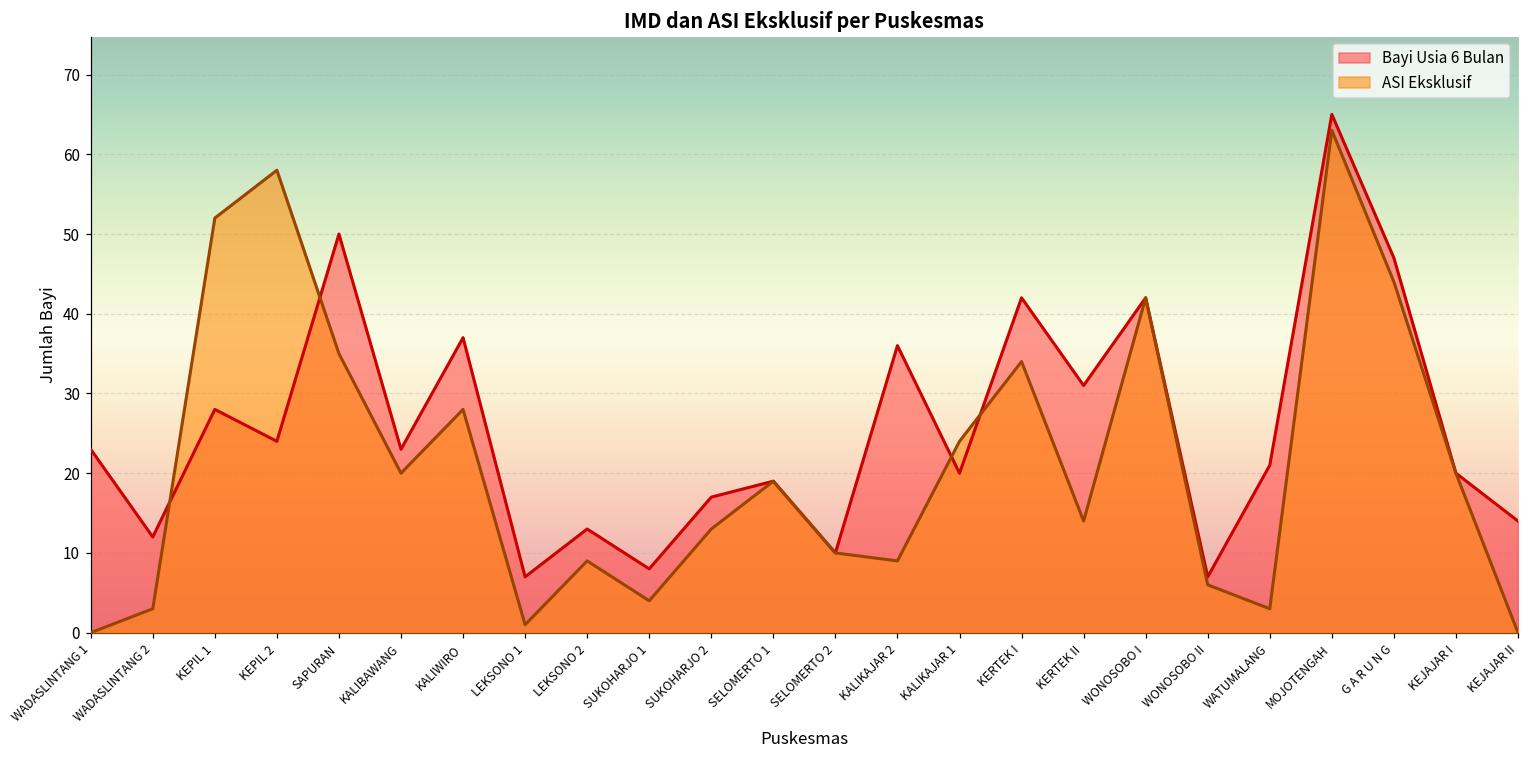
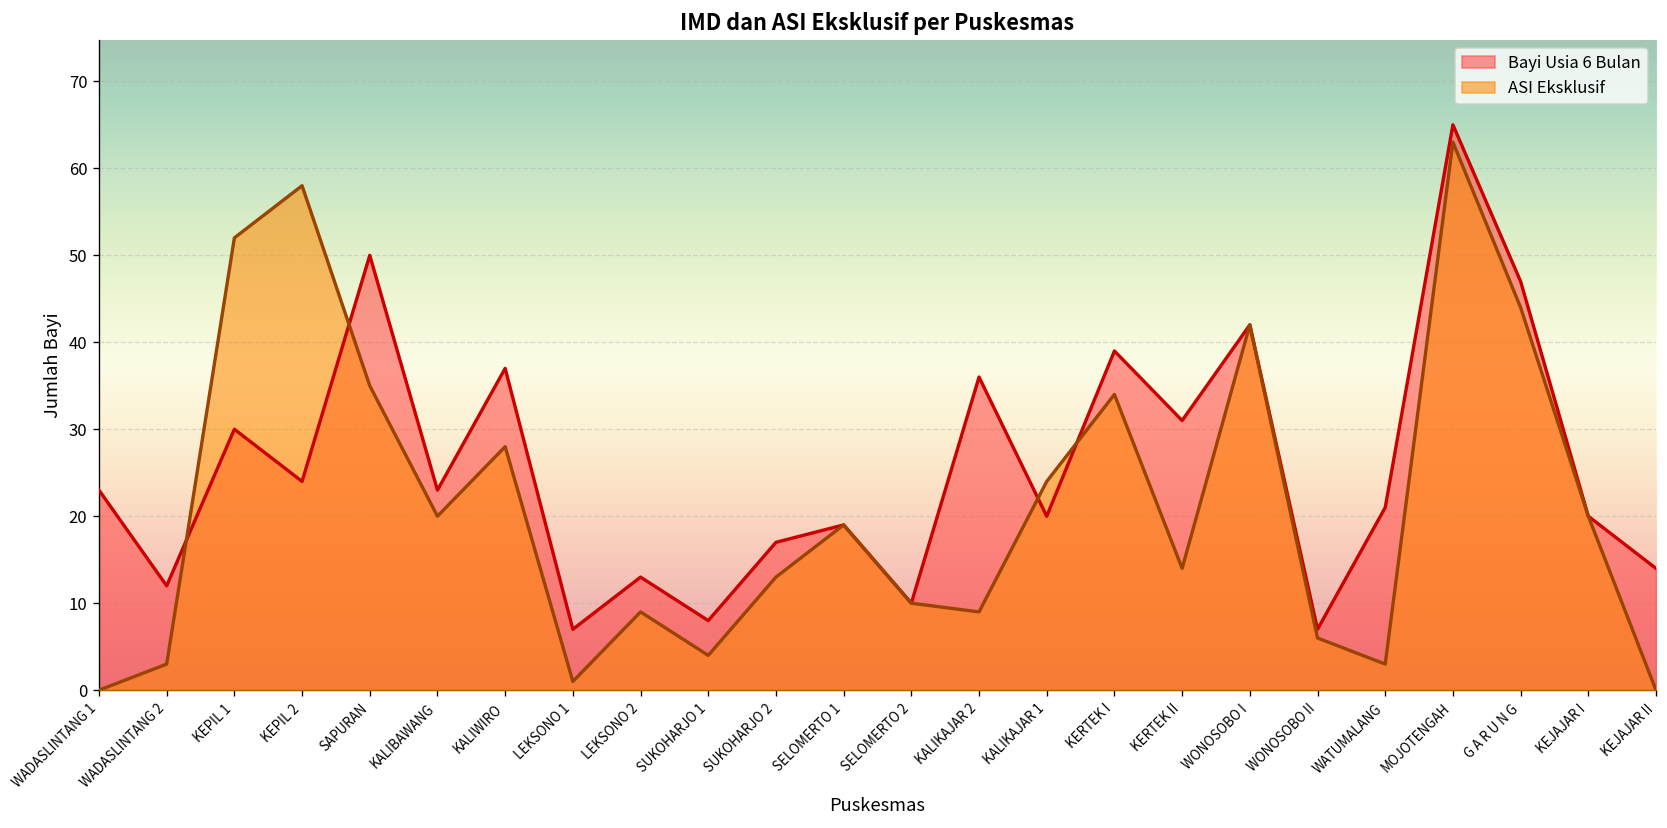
  {
    "Bayi Usia 6 Bulan": {
      "WADASLINTANG 1": 23,
      "WADASLINTANG 2": 12,
-     "KEPIL 1": 28,
+     "KEPIL 1": 30,
      "KEPIL 2": 24,
      "SAPURAN": 50,
      "KALIBAWANG": 23,
      "KALIWIRO": 37,
      "LEKSONO 1": 7,
      "LEKSONO 2": 13,
      "SUKOHARJO 1": 8,
      "SUKOHARJO 2": 17,
      "KALIKAJAR 2": 36,
      "KALIKAJAR 1": 20,
-     "KERTEK I": 42,
+     "KERTEK I": 39,
      "KERTEK II": 31,
      "WONOSOBO II": 7,
      "WATUMALANG": 21,
      "MOJOTENGAH": 65,
      "G A R U N G": 47,
      "KEJAJAR II": 14
    },
    "ASI Eksklusif": {
      "WADASLINTANG 1": 0,
      "WADASLINTANG 2": 3,
      "KEPIL 1": 52,
      "KEPIL 2": 58,
      "SAPURAN": 35,
      "KALIBAWANG": 20,
      "KALIWIRO": 28,
      "LEKSONO 1": 1,
      "LEKSONO 2": 9,
      "SUKOHARJO 1": 4,
      "SUKOHARJO 2": 13,
      "KALIKAJAR 2": 9,
      "KALIKAJAR 1": 24,
      "KERTEK I": 34,
      "KERTEK II": 14,
      "WONOSOBO II": 6,
      "WATUMALANG": 3,
      "MOJOTENGAH": 63,
      "G A R U N G": 44,
      "KEJAJAR II": 0
    }
  }
